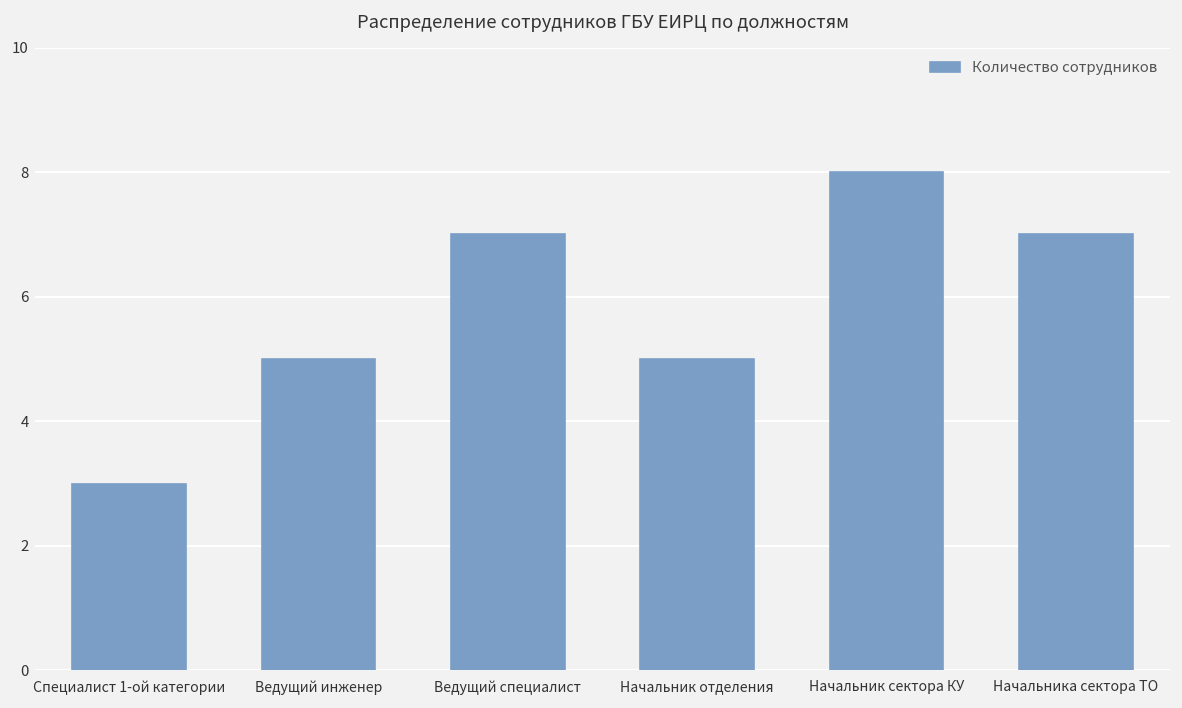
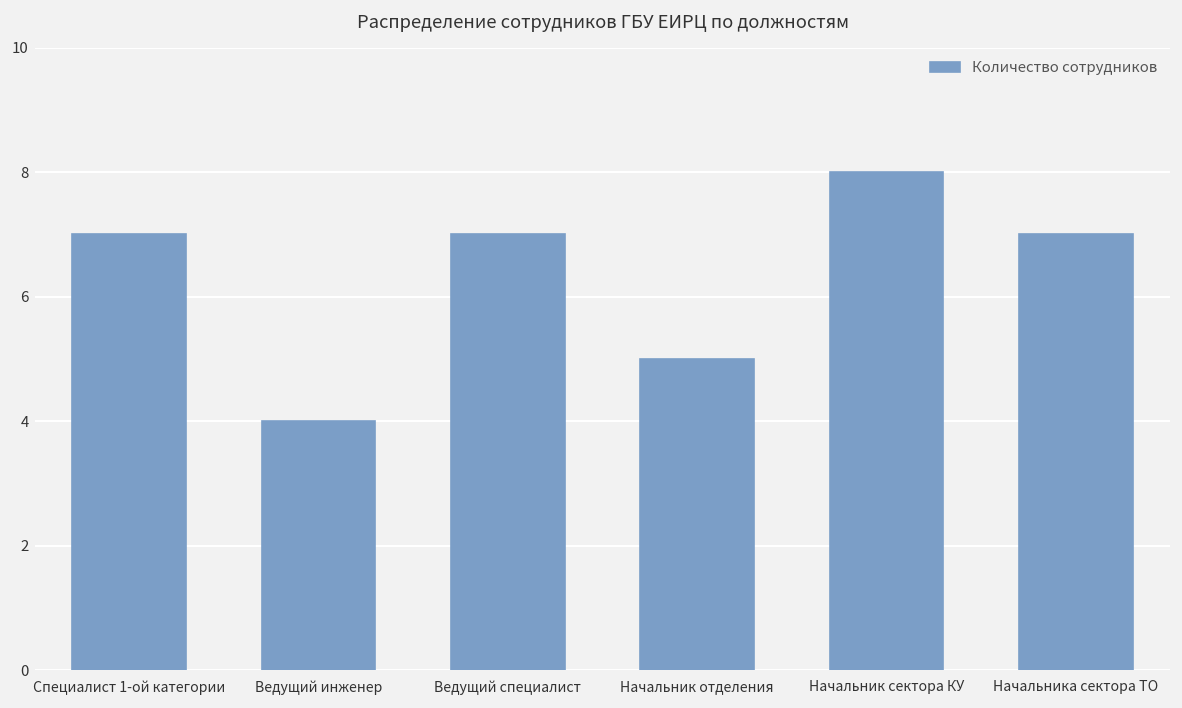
  {
-   "Специалист 1-ой категории": 3,
-   "Ведущий инженер": 5,
+   "Специалист 1-ой категории": 7,
+   "Ведущий инженер": 4,
    "Ведущий специалист": 7,
    "Начальник отделения": 5,
    "Начальник сектора КУ": 8,
    "Начальника сектора ТО": 7
  }
